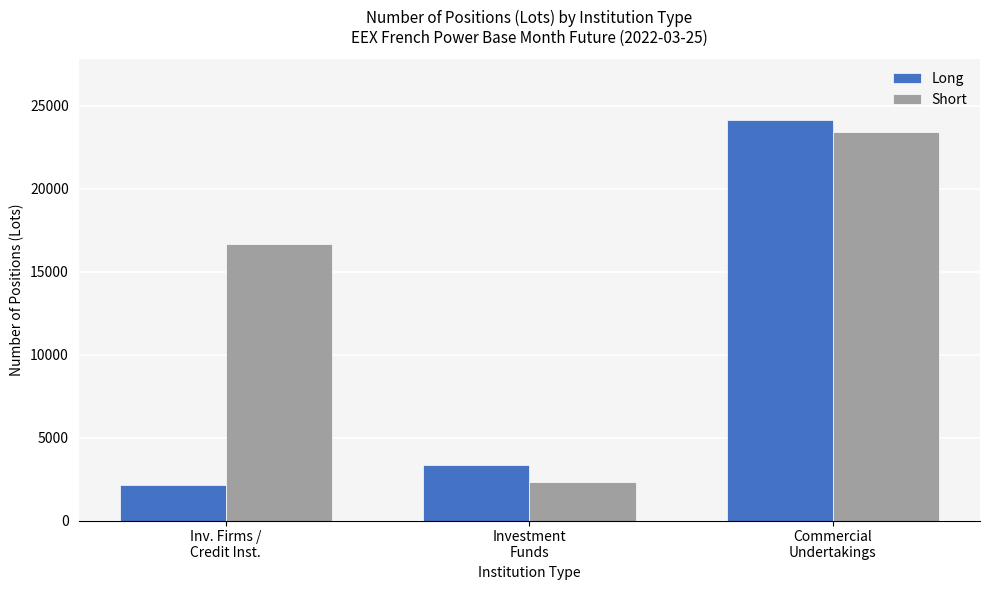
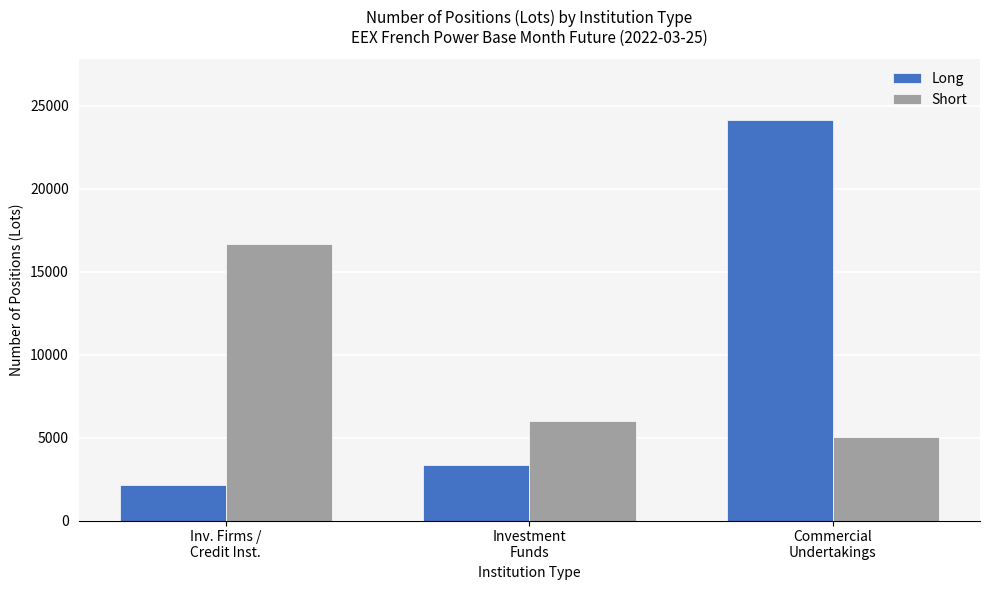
  {
    "Long": {
      "Inv. Firms / Credit Inst.": 2100,
      "Investment Funds": 3300,
      "Commercial Undertakings": 24200
    },
    "Short": {
      "Inv. Firms / Credit Inst.": 16700,
-     "Investment Funds": 2300,
-     "Commercial Undertakings": 23400
+     "Investment Funds": 6000,
+     "Commercial Undertakings": 5000
    }
  }
